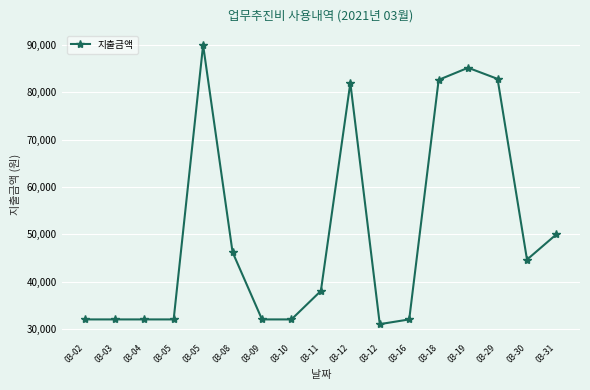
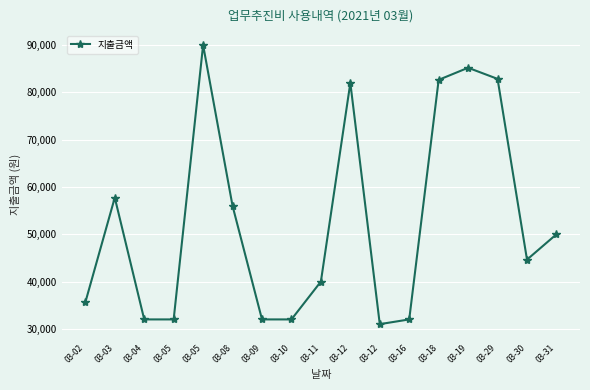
  {
-   "03-02": "32,000",
-   "03-03": "32,000",
+   "03-02": "36,000",
+   "03-03": "58,000",
    "03-04": "32,000",
-   "03-08": "46,000",
+   "03-08": "56,000",
    "03-09": "32,000",
    "03-10": "32,000",
-   "03-11": "38,000",
+   "03-11": "40,000",
    "03-16": "32,000",
    "03-18": "83,000",
    "03-19": "85,000",
    "03-29": "83,000",
    "03-30": "45,000",
    "03-31": "50,000"
  }
